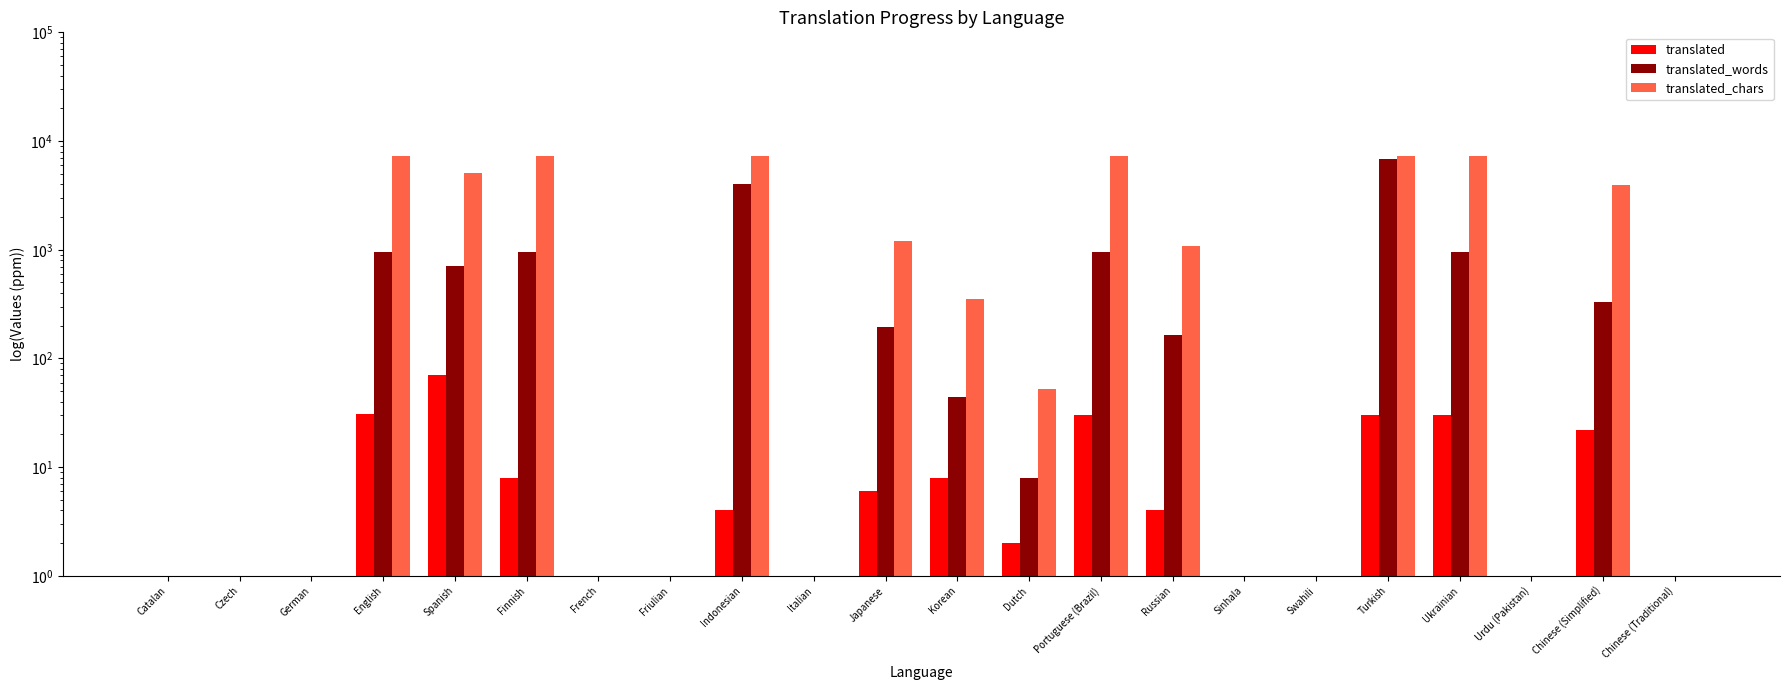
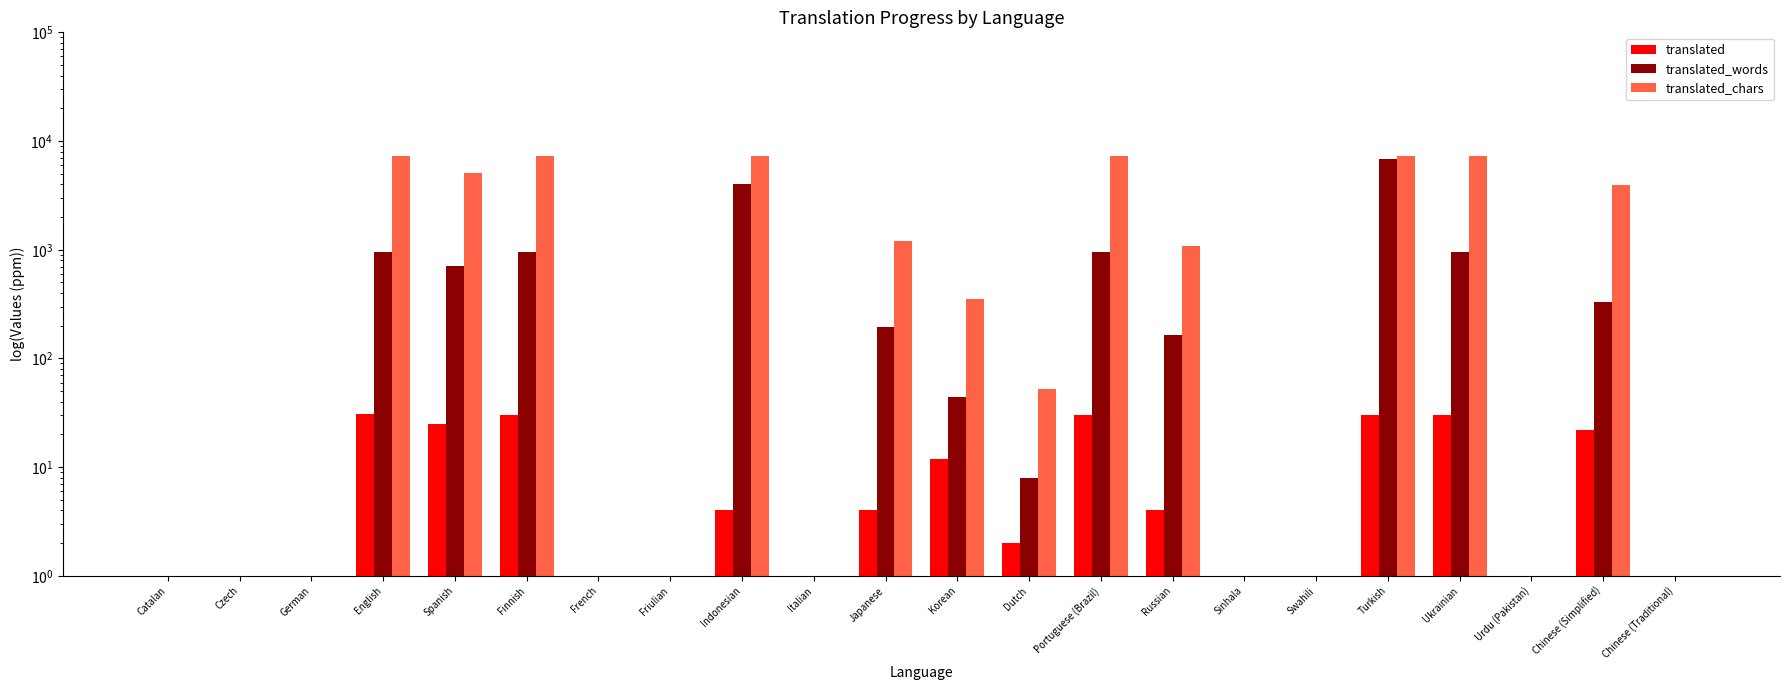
  {
    "translated": {
      "English": 31,
-     "Spanish": 70,
-     "Finnish": 8,
+     "Spanish": 25,
+     "Finnish": 30,
      "Indonesian": 4,
-     "Japanese": 6,
-     "Korean": 8,
+     "Japanese": 4,
+     "Korean": 12,
      "Dutch": 2,
      "Portuguese (Brazil)": 30,
      "Russian": 4,
      "Turkish": 30,
      "Ukrainian": 30,
      "Chinese (Simplified)": 22
    },
    "translated_words": {
      "English": 1000,
      "Spanish": 700,
      "Finnish": 1000,
      "Indonesian": 4000,
      "Japanese": 200,
      "Korean": 44,
      "Dutch": 8,
      "Portuguese (Brazil)": 1000,
      "Russian": 160,
      "Turkish": 7000,
      "Ukrainian": 1000,
      "Chinese (Simplified)": 330
    },
    "translated_chars": {
      "English": 7000,
      "Spanish": 5000,
      "Finnish": 7000,
      "Indonesian": 7000,
      "Japanese": 1200,
      "Korean": 350,
      "Dutch": 50,
      "Portuguese (Brazil)": 7000,
      "Russian": 1100,
      "Turkish": 7000,
      "Ukrainian": 7000,
      "Chinese (Simplified)": 3900
    }
  }
